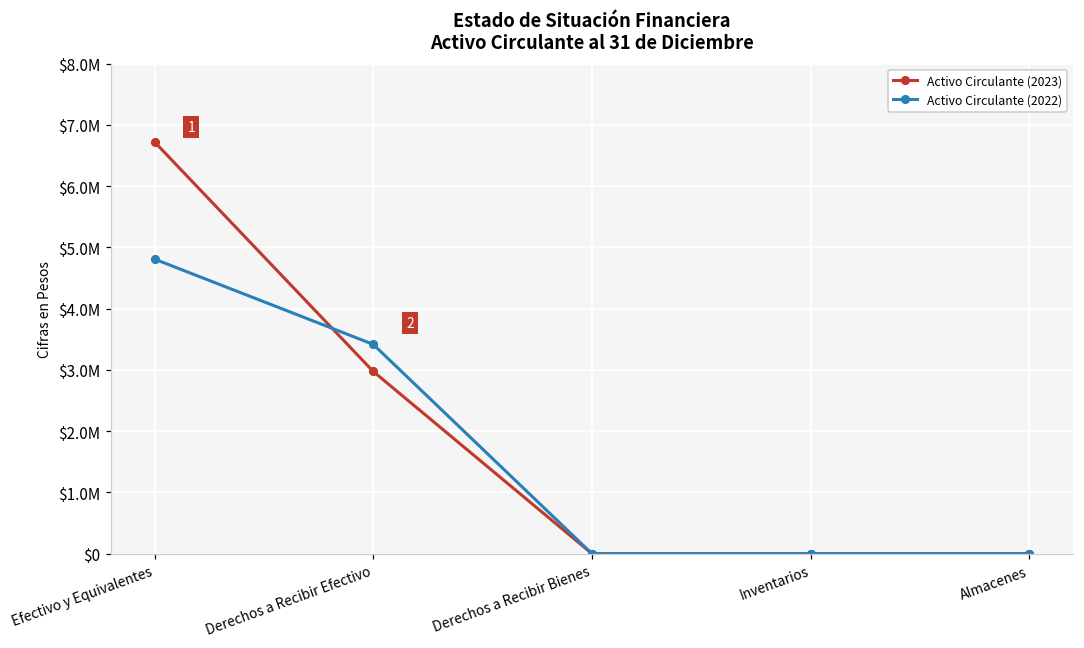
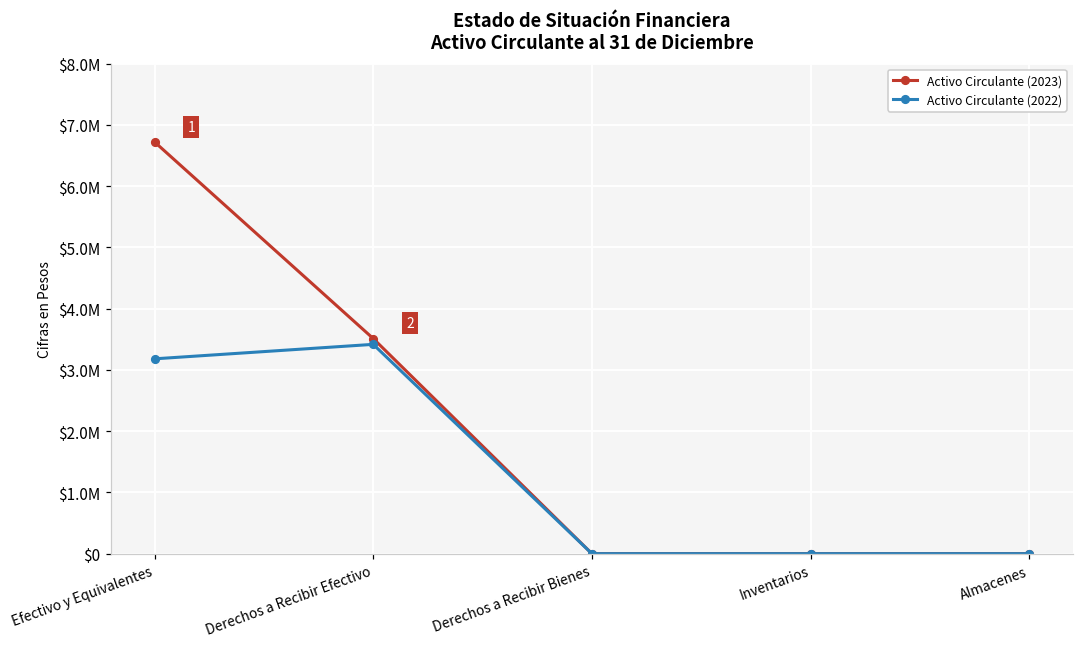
  {
    "Activo Circulante (2023)": {
      "Efectivo y Equivalentes": "$6700000",
-     "Derechos a Recibir Efectivo": "$3000000"
+     "Derechos a Recibir Efectivo": "$3500000"
    },
    "Activo Circulante (2022)": {
-     "Efectivo y Equivalentes": "$4800000",
+     "Efectivo y Equivalentes": "$3200000",
      "Derechos a Recibir Efectivo": "$3400000"
    }
  }
